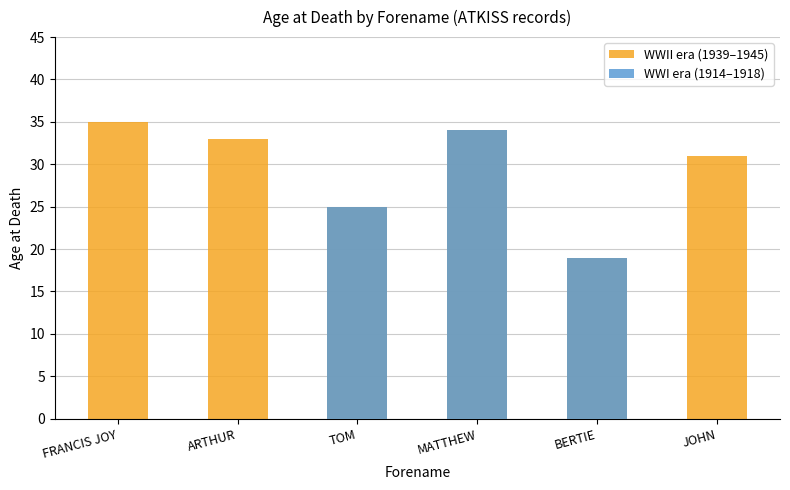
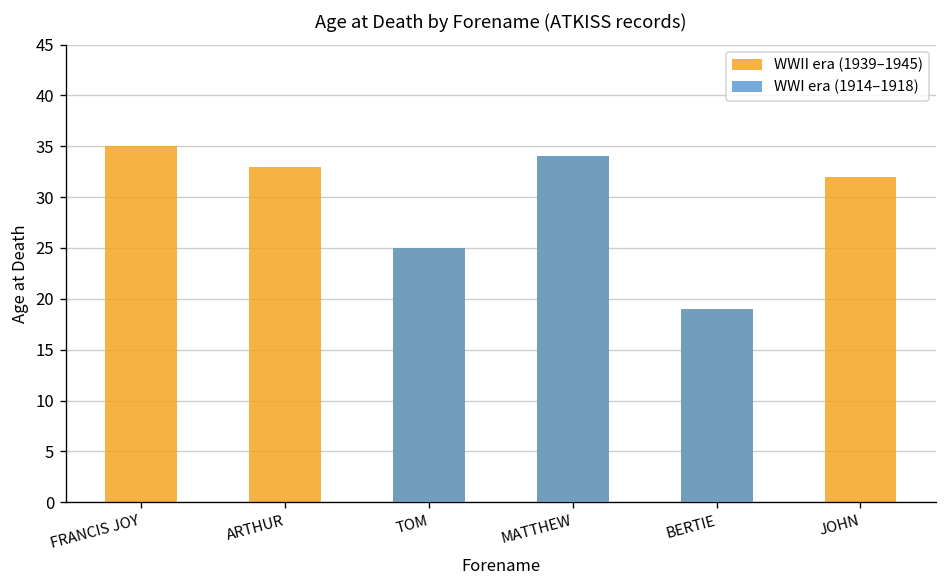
  {
    "WWII era (1939–1945)": {
      "FRANCIS JOY": 35,
      "ARTHUR": 33,
      "TOM": 25,
      "MATTHEW": 34,
      "BERTIE": 19,
-     "JOHN": 31
+     "JOHN": 32
    },
    "WWI era (1914–1918)": {
      "TOM": 25,
      "MATTHEW": 34,
      "BERTIE": 19
    }
  }
